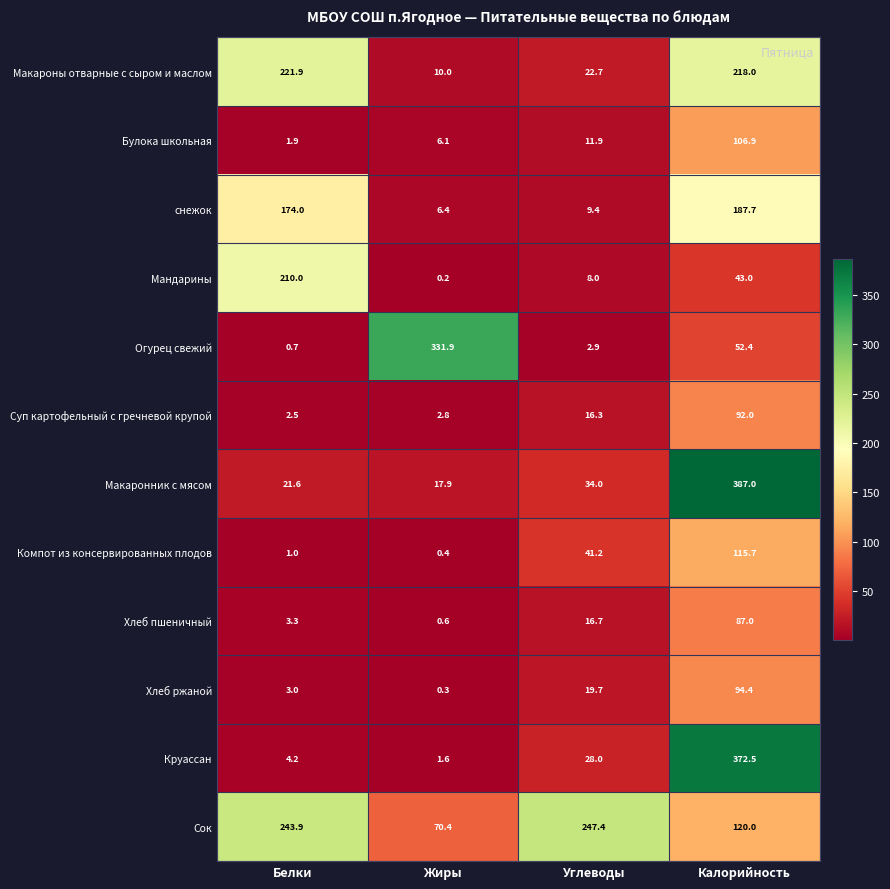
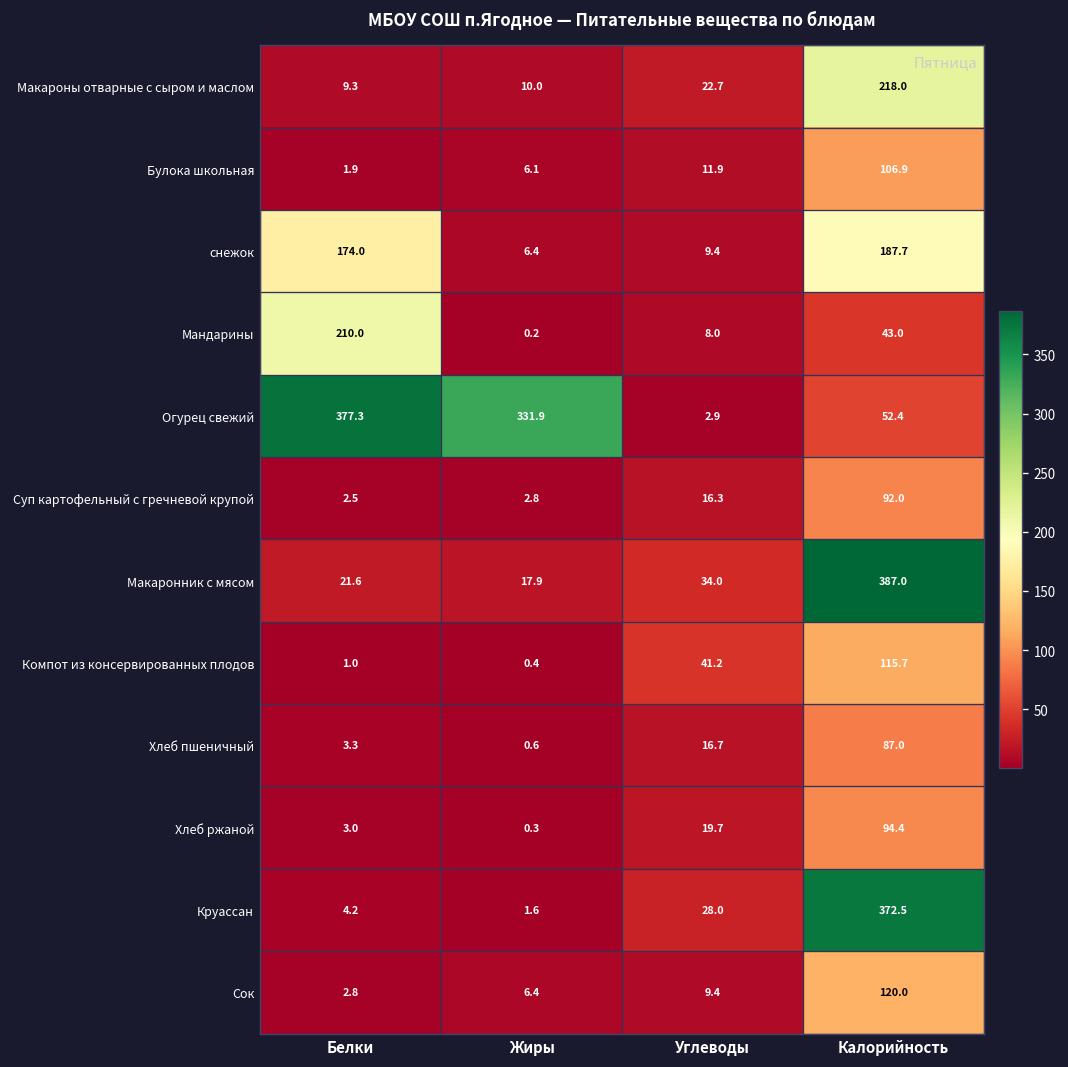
  {
    "Макароны отварные с сыром и маслом": {
-     "Белки": 221.9,
+     "Белки": 9.3,
      "Жиры": 10.0,
      "Углеводы": 22.7,
      "Калорийность": 218.0
    },
    "Булока школьная": {
      "Белки": 1.9,
      "Жиры": 6.1,
      "Углеводы": 11.9,
      "Калорийность": 106.9
    },
    "снежок": {
      "Белки": 174.0,
      "Жиры": 6.4,
      "Углеводы": 9.4,
      "Калорийность": 187.7
    },
    "Мандарины": {
      "Белки": 210.0,
      "Жиры": 0.2,
      "Углеводы": 8.0,
      "Калорийность": 43.0
    },
    "Огурец свежий": {
-     "Белки": 0.7,
+     "Белки": 377.3,
      "Жиры": 331.9,
      "Углеводы": 2.9,
      "Калорийность": 52.4
    },
    "Суп картофельный с гречневой крупой": {
      "Белки": 2.5,
      "Жиры": 2.8,
      "Углеводы": 16.3,
      "Калорийность": 92.0
    },
    "Макаронник с мясом": {
      "Белки": 21.6,
      "Жиры": 17.9,
      "Углеводы": 34.0,
      "Калорийность": 387.0
    },
    "Компот из консервированных плодов": {
      "Белки": 1.0,
      "Жиры": 0.4,
      "Углеводы": 41.2,
      "Калорийность": 115.7
    },
    "Хлеб пшеничный": {
      "Белки": 3.3,
      "Жиры": 0.6,
      "Углеводы": 16.7,
      "Калорийность": 87.0
    },
    "Хлеб ржаной": {
      "Белки": 3.0,
      "Жиры": 0.3,
      "Углеводы": 19.7,
      "Калорийность": 94.4
    },
    "Круассан": {
      "Белки": 4.2,
      "Жиры": 1.6,
      "Углеводы": 28.0,
      "Калорийность": 372.5
    },
    "Сок": {
-     "Белки": 243.9,
-     "Жиры": 70.4,
-     "Углеводы": 247.4,
+     "Белки": 2.8,
+     "Жиры": 6.4,
+     "Углеводы": 9.4,
      "Калорийность": 120.0
    }
  }
